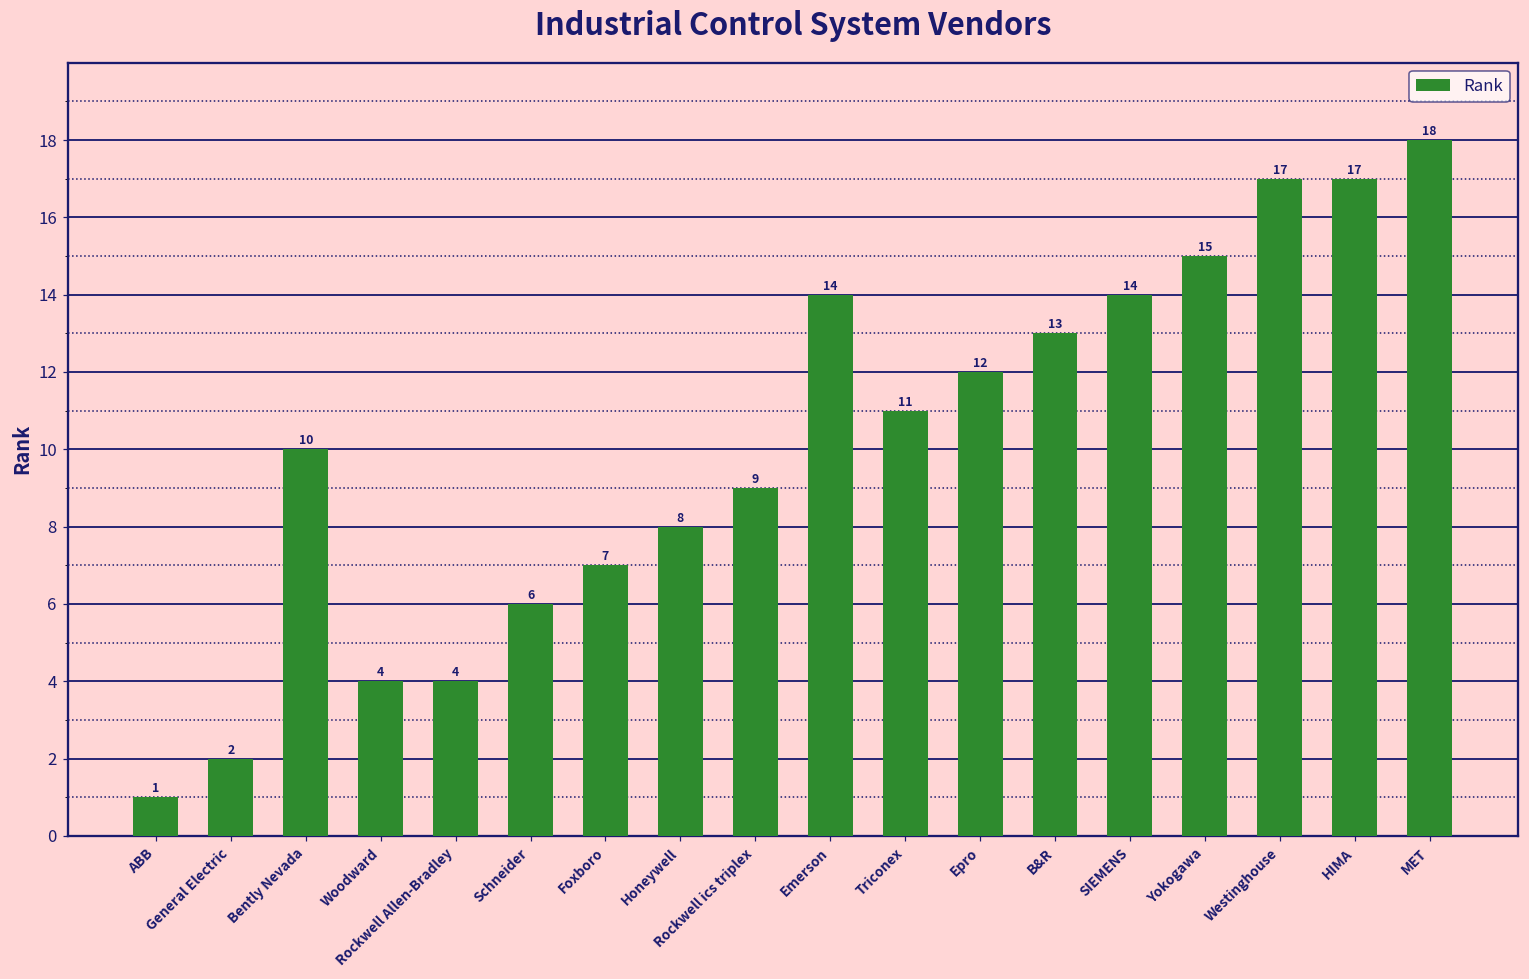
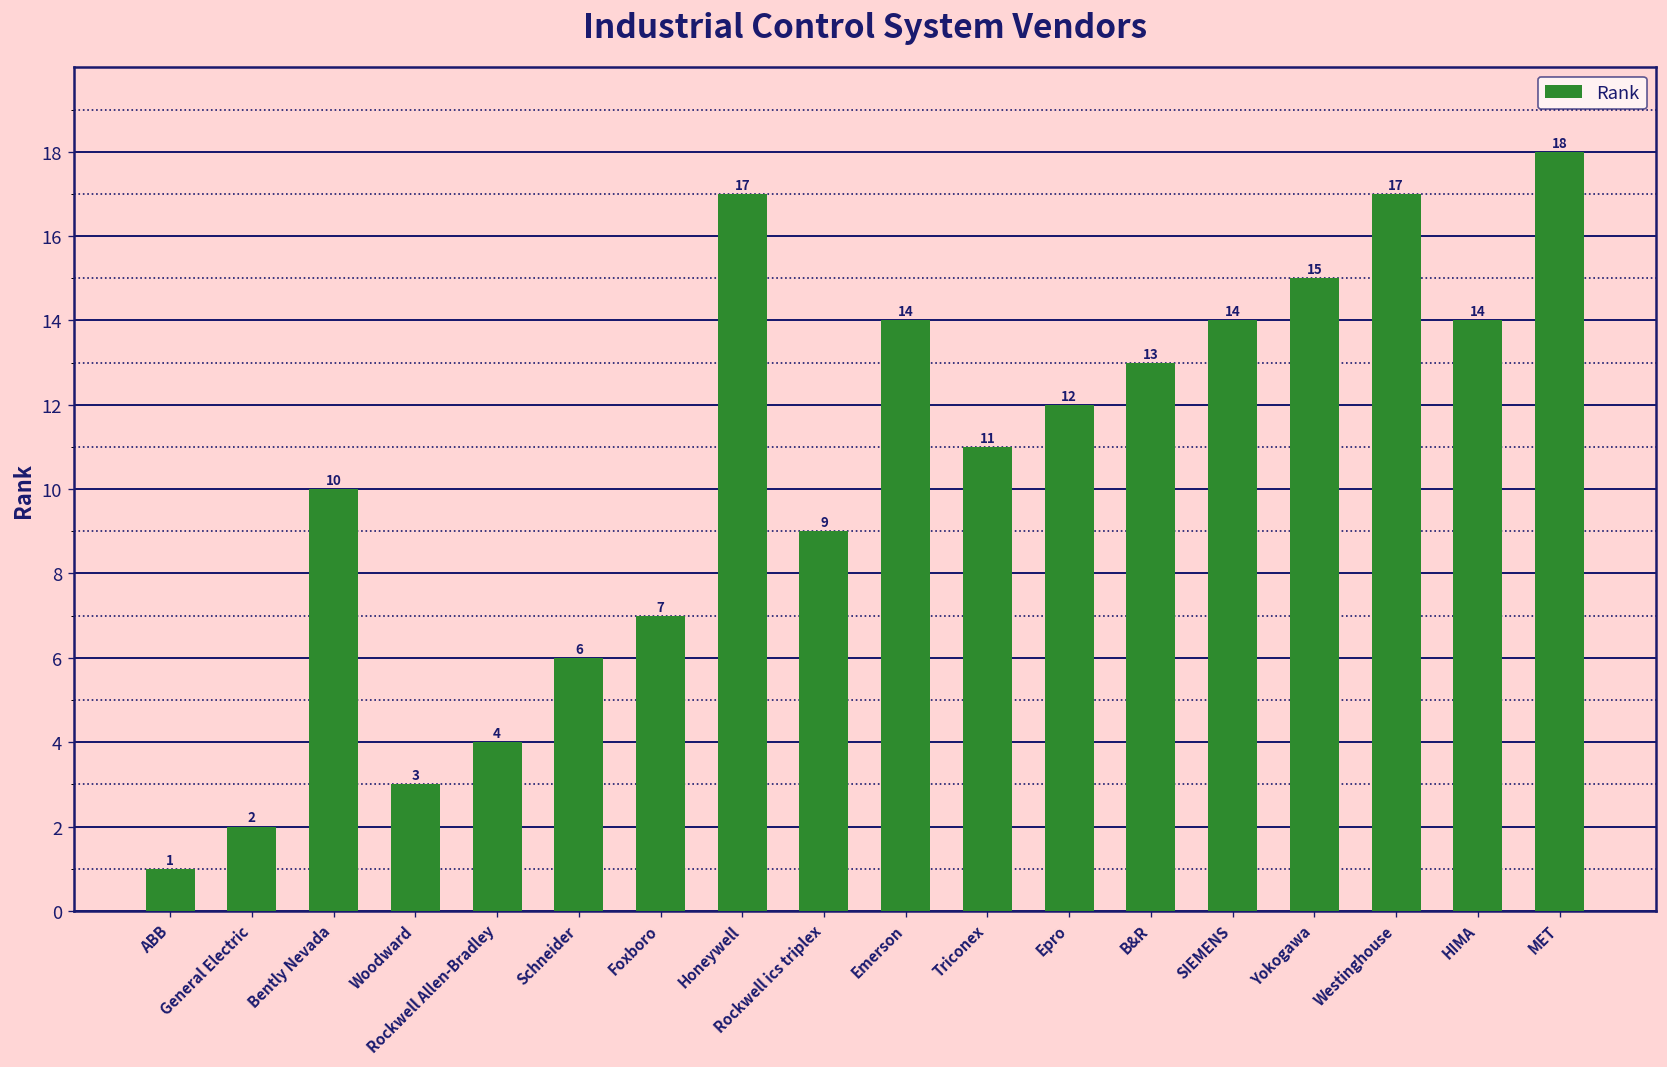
  {
    "ABB": 1,
    "General Electric": 2,
    "Bently Nevada": 10,
-   "Woodward": 4,
+   "Woodward": 3,
    "Rockwell Allen-Bradley": 4,
    "Schneider": 6,
    "Foxboro": 7,
-   "Honeywell": 8,
+   "Honeywell": 17,
    "Rockwell ics triplex": 9,
    "Emerson": 14,
    "Triconex": 11,
    "Epro": 12,
    "B&R": 13,
    "SIEMENS": 14,
    "Yokogawa": 15,
    "Westinghouse": 17,
-   "HIMA": 17,
+   "HIMA": 14,
    "MET": 18
  }
